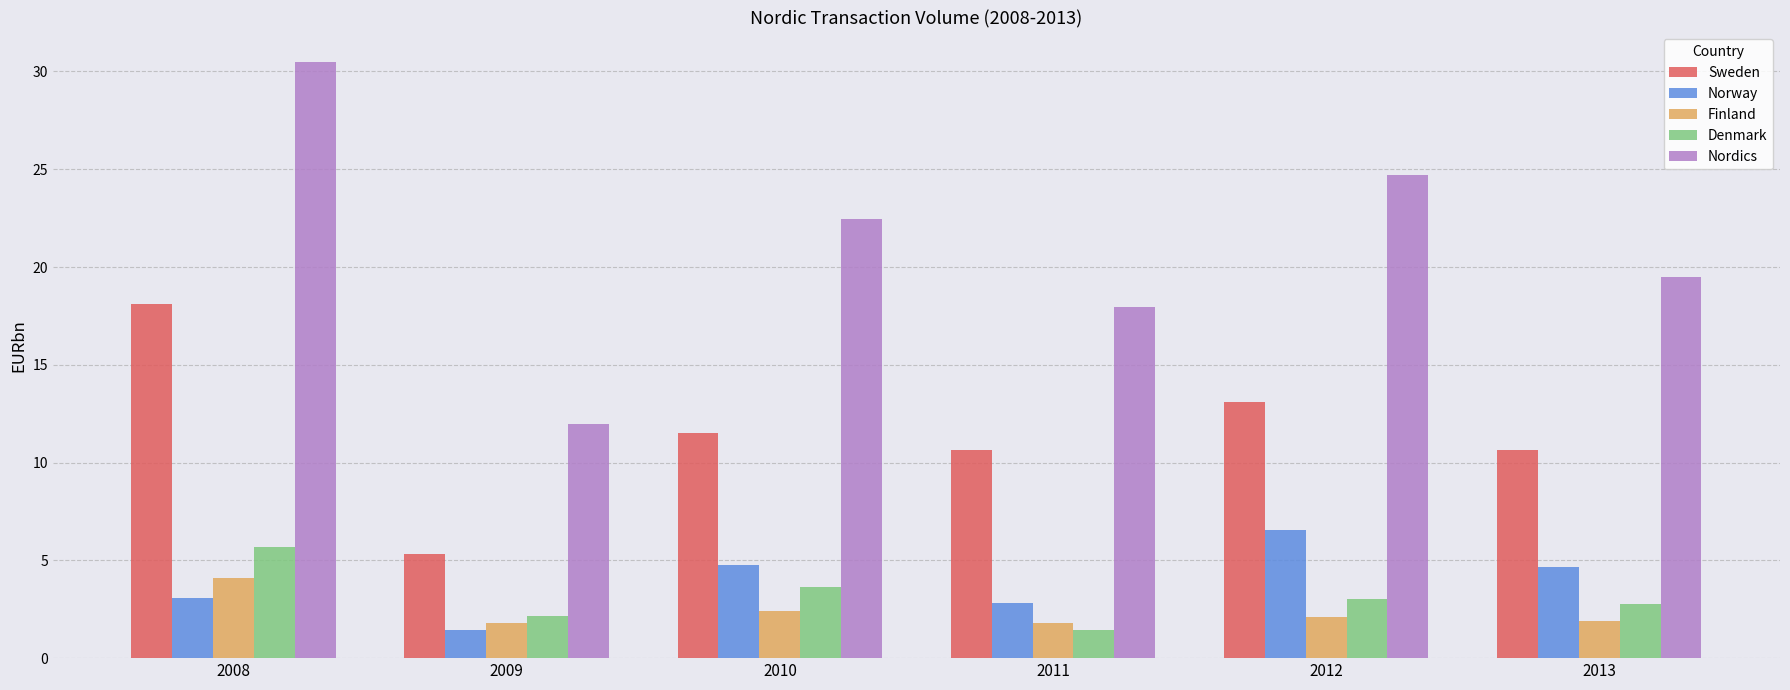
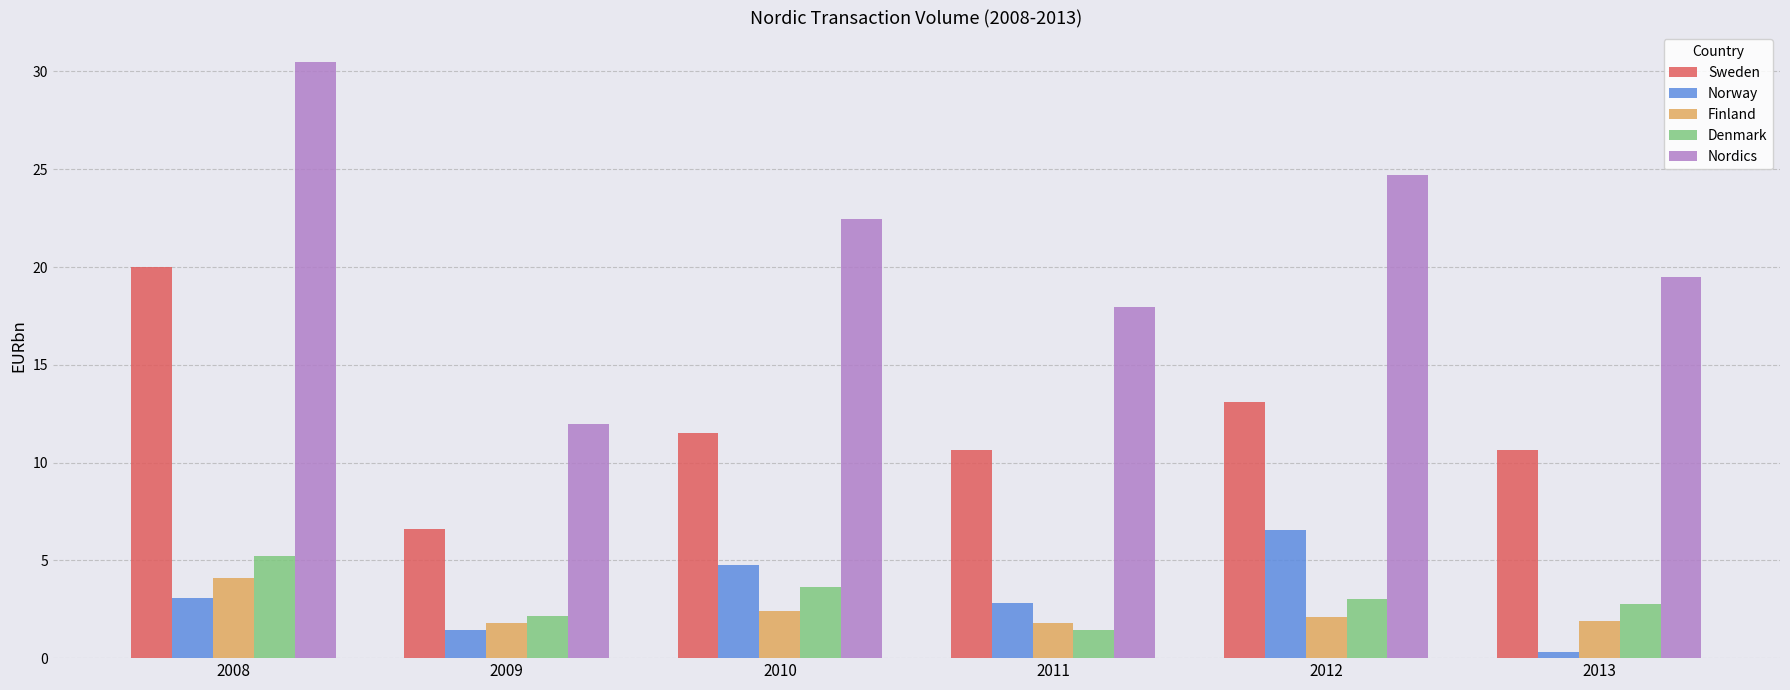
  {
    "Sweden": {
-     "2008": 18.1,
-     "2009": 5.3,
+     "2008": 20.0,
+     "2009": 6.6,
      "2010": 11.5,
      "2011": 10.7,
      "2012": 13.1,
      "2013": 10.7
    },
    "Norway": {
      "2008": 3.1,
      "2009": 1.4,
      "2010": 4.8,
      "2011": 2.8,
      "2012": 6.5,
-     "2013": 4.7
+     "2013": 0.3
    },
    "Finland": {
      "2008": 4.1,
      "2009": 1.8,
      "2010": 2.4,
      "2011": 1.8,
      "2012": 2.1,
      "2013": 1.9
    },
    "Denmark": {
-     "2008": 5.7,
+     "2008": 5.2,
      "2009": 2.1,
      "2010": 3.6,
      "2011": 1.4,
      "2012": 3.0,
      "2013": 2.8
    },
    "Nordics": {
      "2008": 30.5,
      "2009": 12.0,
      "2010": 22.5,
      "2011": 18.0,
      "2012": 24.7,
      "2013": 19.5
    }
  }
